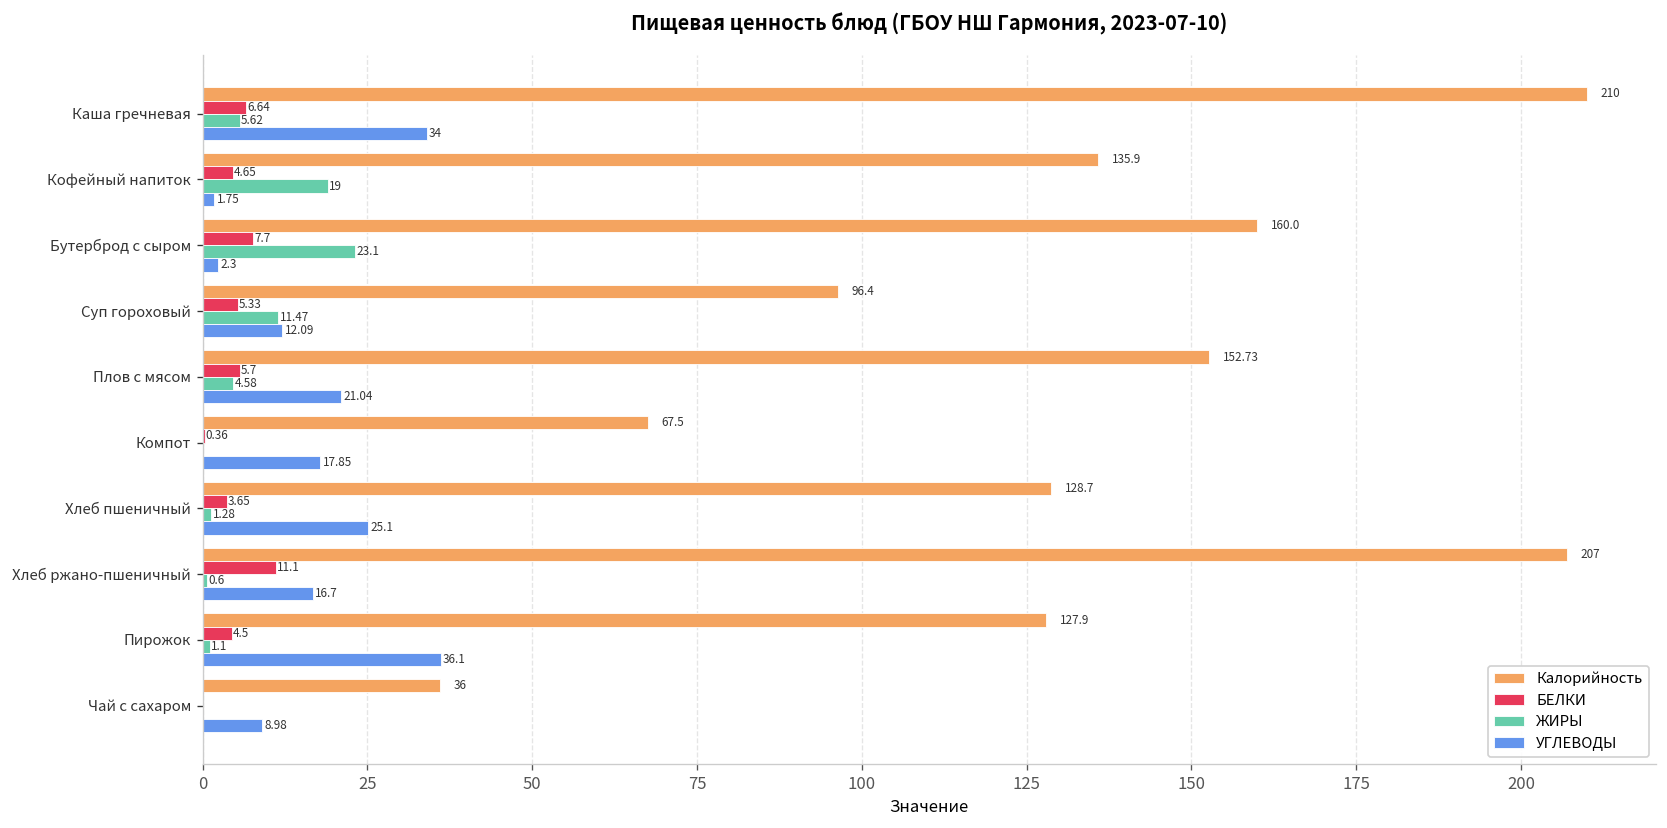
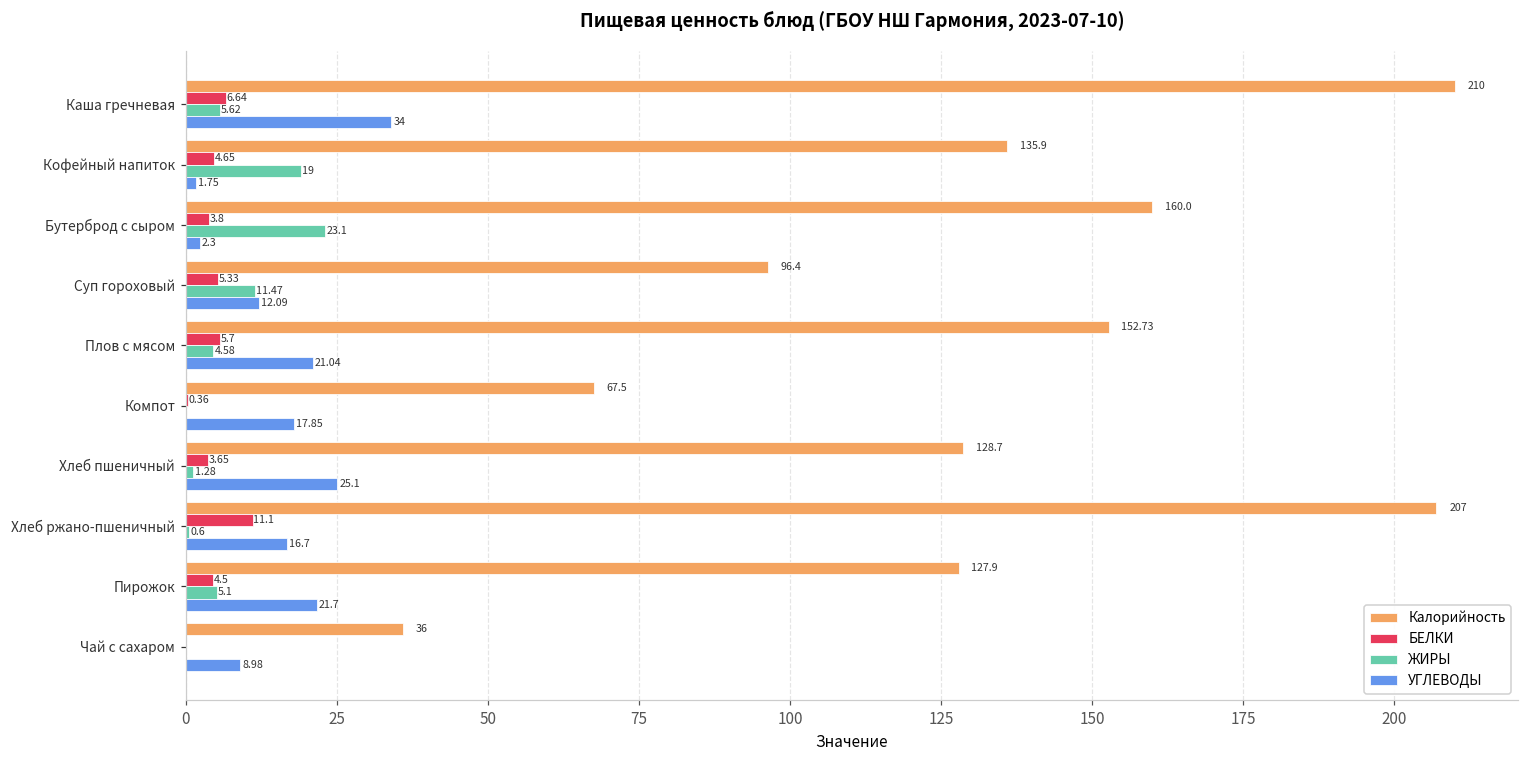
  {
    "Калорийность": {
      "Каша гречневая": 210,
      "Кофейный напиток": 135.9,
      "Бутерброд с сыром": 160.0,
      "Суп гороховый": 96.4,
      "Плов с мясом": 152.73,
      "Компот": 67.5,
      "Хлеб пшеничный": 128.7,
      "Хлеб ржано-пшеничный": 207,
      "Пирожок": 127.9,
      "Чай с сахаром": 36
    },
    "БЕЛКИ": {
      "Каша гречневая": 6.64,
      "Кофейный напиток": 4.65,
-     "Бутерброд с сыром": 7.7,
+     "Бутерброд с сыром": 3.8,
      "Суп гороховый": 5.33,
      "Плов с мясом": 5.7,
      "Компот": 0.36,
      "Хлеб пшеничный": 3.65,
      "Хлеб ржано-пшеничный": 11.1,
      "Пирожок": 4.5
    },
    "ЖИРЫ": {
      "Каша гречневая": 5.62,
      "Кофейный напиток": 19,
      "Бутерброд с сыром": 23.1,
      "Суп гороховый": 11.47,
      "Плов с мясом": 4.58,
      "Хлеб пшеничный": 1.28,
      "Хлеб ржано-пшеничный": 0.6,
-     "Пирожок": 1.1
+     "Пирожок": 5.1
    },
    "УГЛЕВОДЫ": {
      "Каша гречневая": 34,
      "Кофейный напиток": 1.75,
      "Бутерброд с сыром": 2.3,
      "Суп гороховый": 12.09,
      "Плов с мясом": 21.04,
      "Компот": 17.85,
      "Хлеб пшеничный": 25.1,
      "Хлеб ржано-пшеничный": 16.7,
-     "Пирожок": 36.1,
+     "Пирожок": 21.7,
      "Чай с сахаром": 8.98
    }
  }
